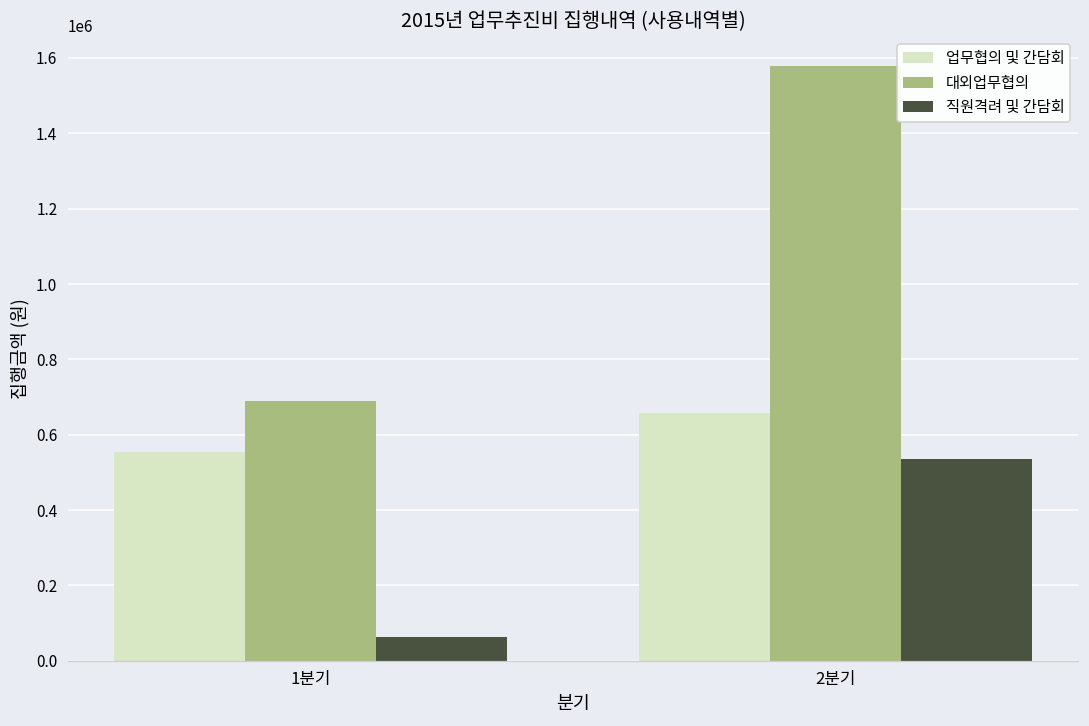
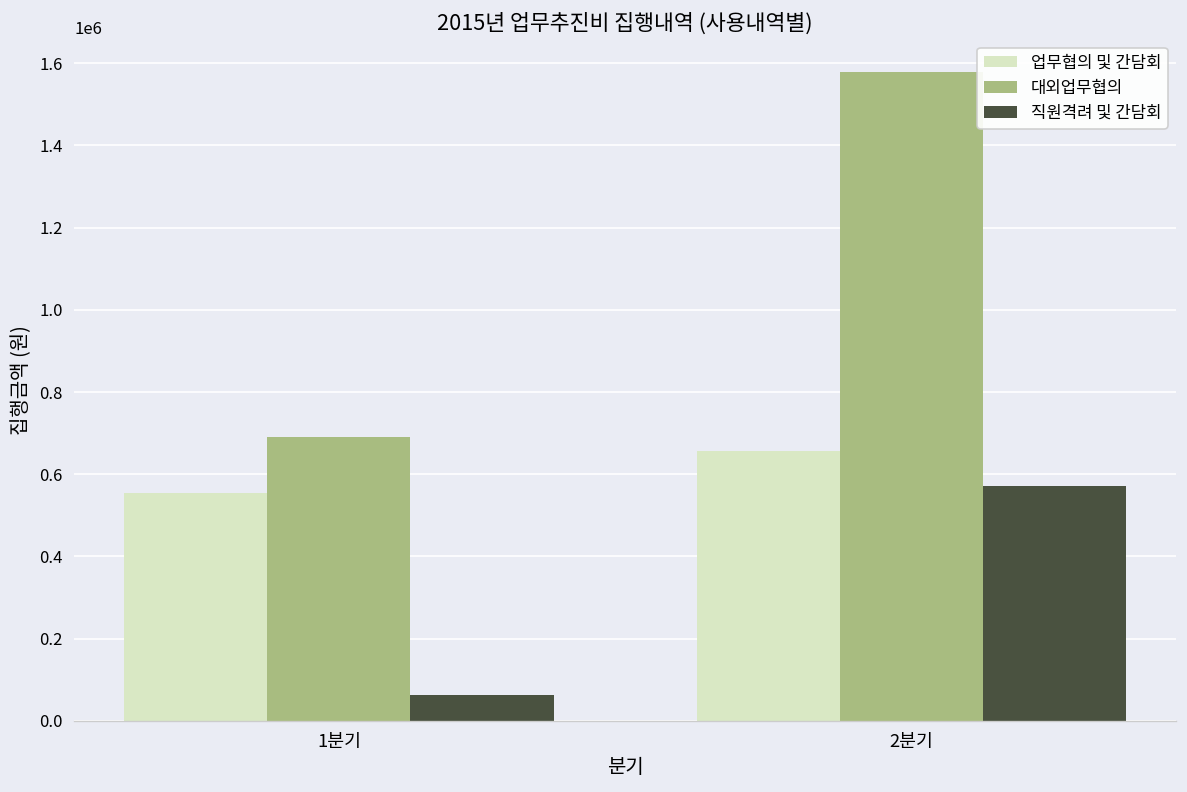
  {
    "업무협의 및 간담회": {
      "1분기": 550000,
      "2분기": 660000
    },
    "대외업무협의": {
      "1분기": 690000,
      "2분기": 1580000
    },
    "직원격려 및 간담회": {
      "1분기": 60000,
-     "2분기": 540000
+     "2분기": 570000
    }
  }
